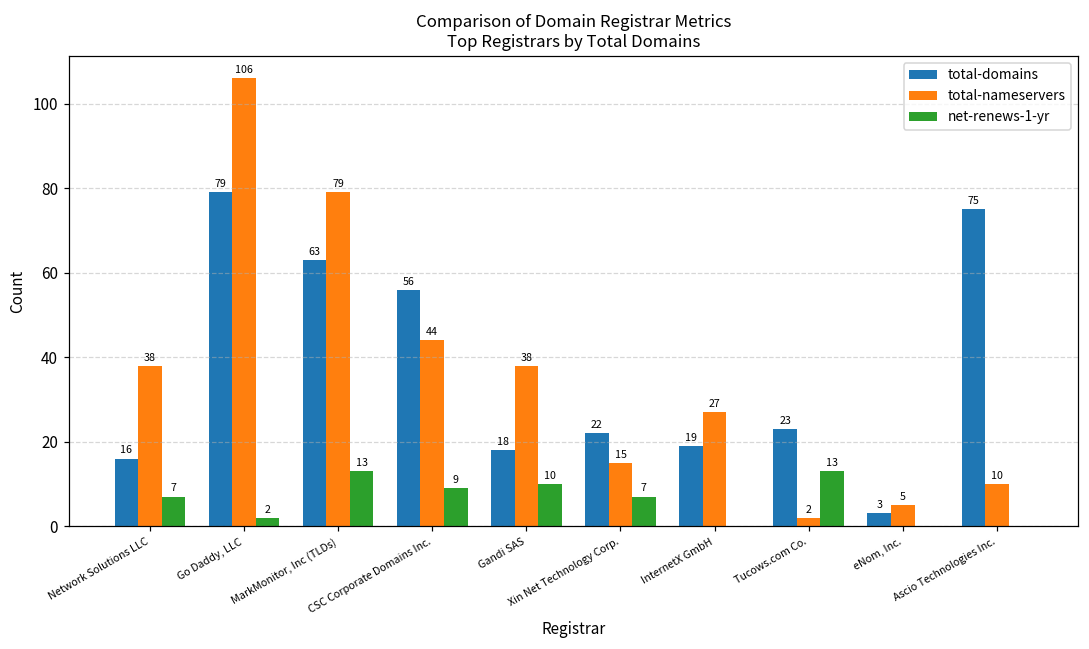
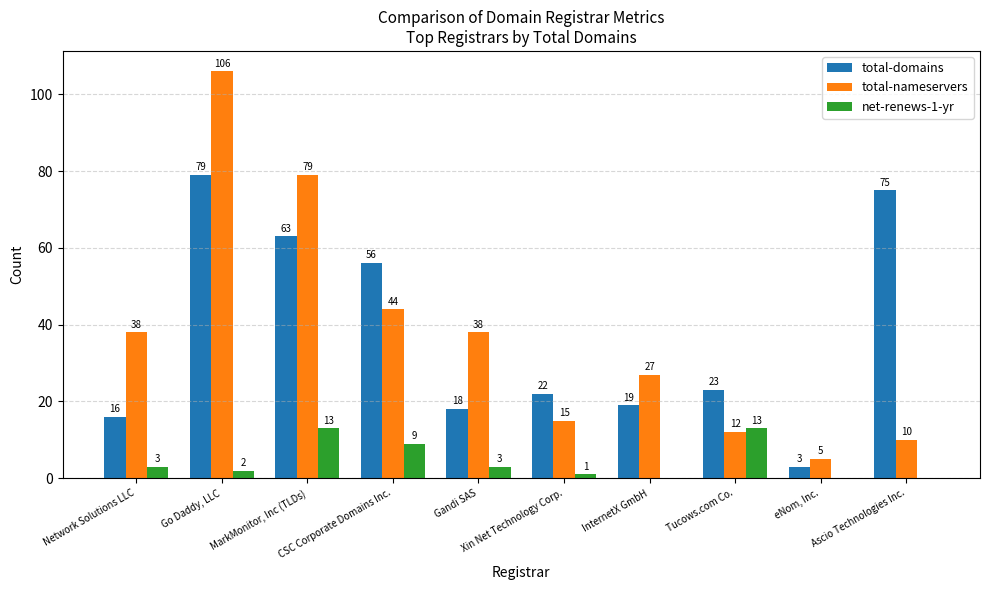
  {
    "total-domains": {
      "Network Solutions LLC": 16,
      "Go Daddy, LLC": 79,
      "MarkMonitor, Inc (TLDs)": 63,
      "CSC Corporate Domains Inc.": 56,
      "Gandi SAS": 18,
      "Xin Net Technology Corp.": 22,
      "InternetX GmbH": 19,
      "Tucows.com Co.": 23,
      "eNom, Inc.": 3,
      "Ascio Technologies Inc.": 75
    },
    "total-nameservers": {
      "Network Solutions LLC": 38,
      "Go Daddy, LLC": 106,
      "MarkMonitor, Inc (TLDs)": 79,
      "CSC Corporate Domains Inc.": 44,
      "Gandi SAS": 38,
      "Xin Net Technology Corp.": 15,
      "InternetX GmbH": 27,
-     "Tucows.com Co.": 2,
+     "Tucows.com Co.": 12,
      "eNom, Inc.": 5,
      "Ascio Technologies Inc.": 10
    },
    "net-renews-1-yr": {
-     "Network Solutions LLC": 7,
+     "Network Solutions LLC": 3,
      "Go Daddy, LLC": 2,
      "MarkMonitor, Inc (TLDs)": 13,
      "CSC Corporate Domains Inc.": 9,
-     "Gandi SAS": 10,
-     "Xin Net Technology Corp.": 7,
+     "Gandi SAS": 3,
+     "Xin Net Technology Corp.": 1,
      "Tucows.com Co.": 13
    }
  }
